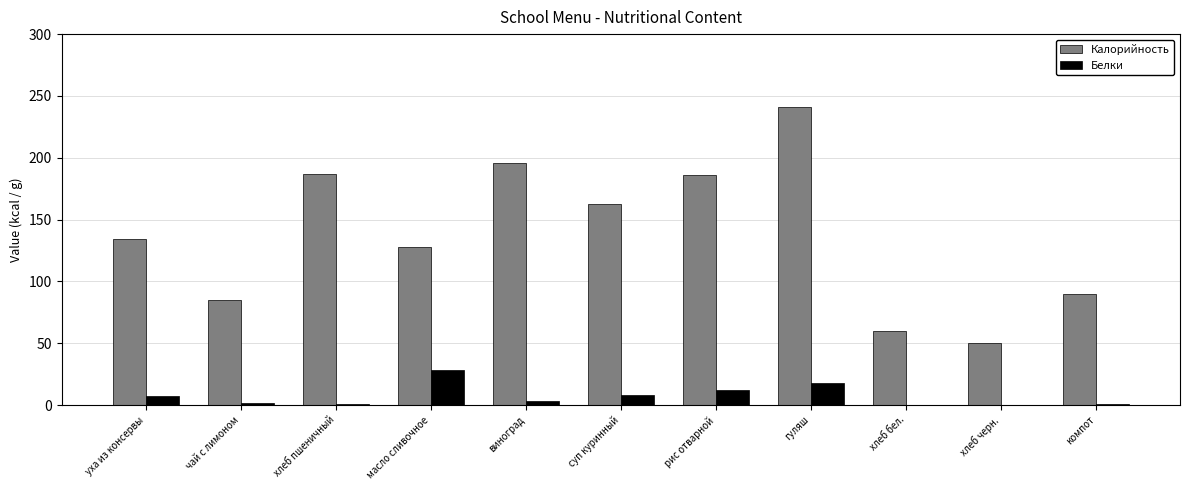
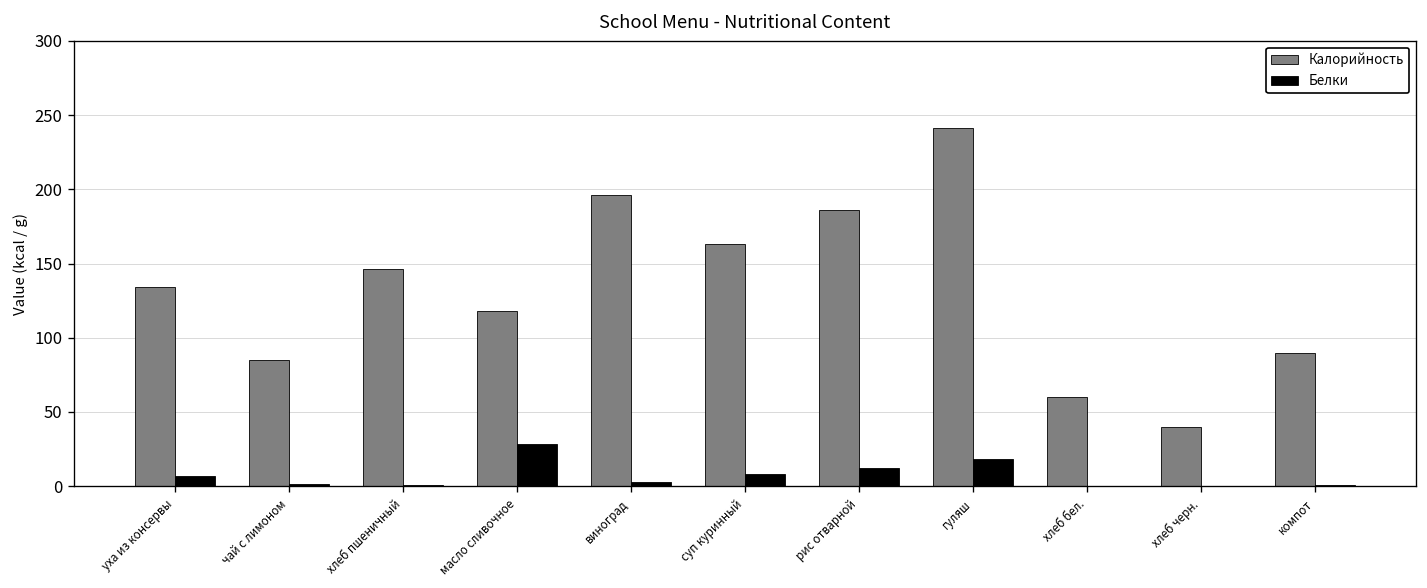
  {
    "Калорийность": {
      "уха из консервы": 134,
      "чай с лимоном": 85,
-     "хлеб пшеничный": 187,
-     "масло сливочное": 128,
+     "хлеб пшеничный": 146,
+     "масло сливочное": 118,
      "виноград": 196,
      "суп куринный": 163,
      "рис отварной": 186,
      "гуляш": 241,
      "хлеб бел.": 60,
-     "хлеб черн.": 50,
+     "хлеб черн.": 40,
      "компот": 90
    },
    "Белки": {
      "уха из консервы": 7,
      "масло сливочное": 29,
      "виноград": 3,
      "суп куринный": 8,
      "рис отварной": 12,
      "гуляш": 18,
      "хлеб бел.": 0,
      "хлеб черн.": 0
    }
  }
